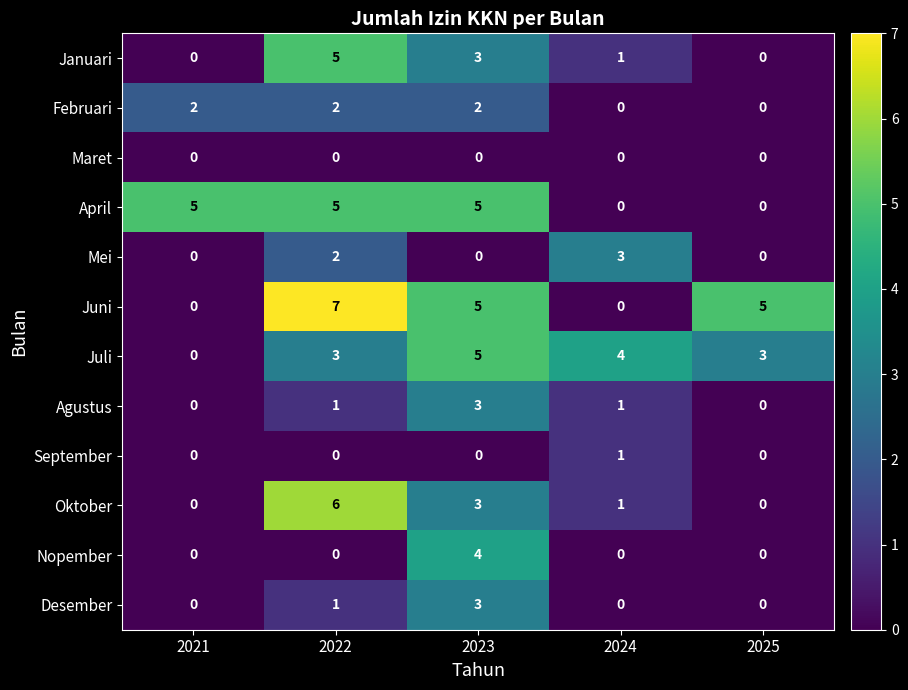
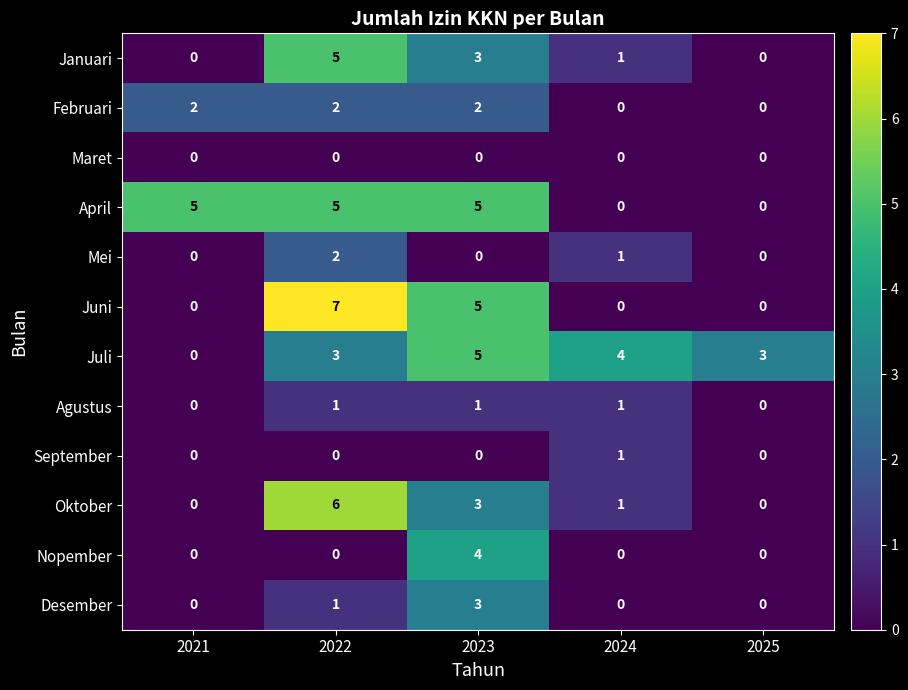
  {
    "Januari": {
      "2021": 0,
      "2022": 5,
      "2023": 3,
      "2024": 1,
      "2025": 0
    },
    "Februari": {
      "2021": 2,
      "2022": 2,
      "2023": 2,
      "2024": 0,
      "2025": 0
    },
    "Maret": {
      "2021": 0,
      "2022": 0,
      "2023": 0,
      "2024": 0,
      "2025": 0
    },
    "April": {
      "2021": 5,
      "2022": 5,
      "2023": 5,
      "2024": 0,
      "2025": 0
    },
    "Mei": {
      "2021": 0,
      "2022": 2,
      "2023": 0,
-     "2024": 3,
+     "2024": 1,
      "2025": 0
    },
    "Juni": {
      "2021": 0,
      "2022": 7,
      "2023": 5,
      "2024": 0,
-     "2025": 5
+     "2025": 0
    },
    "Juli": {
      "2021": 0,
      "2022": 3,
      "2023": 5,
      "2024": 4,
      "2025": 3
    },
    "Agustus": {
      "2021": 0,
      "2022": 1,
-     "2023": 3,
+     "2023": 1,
      "2024": 1,
      "2025": 0
    },
    "September": {
      "2021": 0,
      "2022": 0,
      "2023": 0,
      "2024": 1,
      "2025": 0
    },
    "Oktober": {
      "2021": 0,
      "2022": 6,
      "2023": 3,
      "2024": 1,
      "2025": 0
    },
    "Nopember": {
      "2021": 0,
      "2022": 0,
      "2023": 4,
      "2024": 0,
      "2025": 0
    },
    "Desember": {
      "2021": 0,
      "2022": 1,
      "2023": 3,
      "2024": 0,
      "2025": 0
    }
  }
